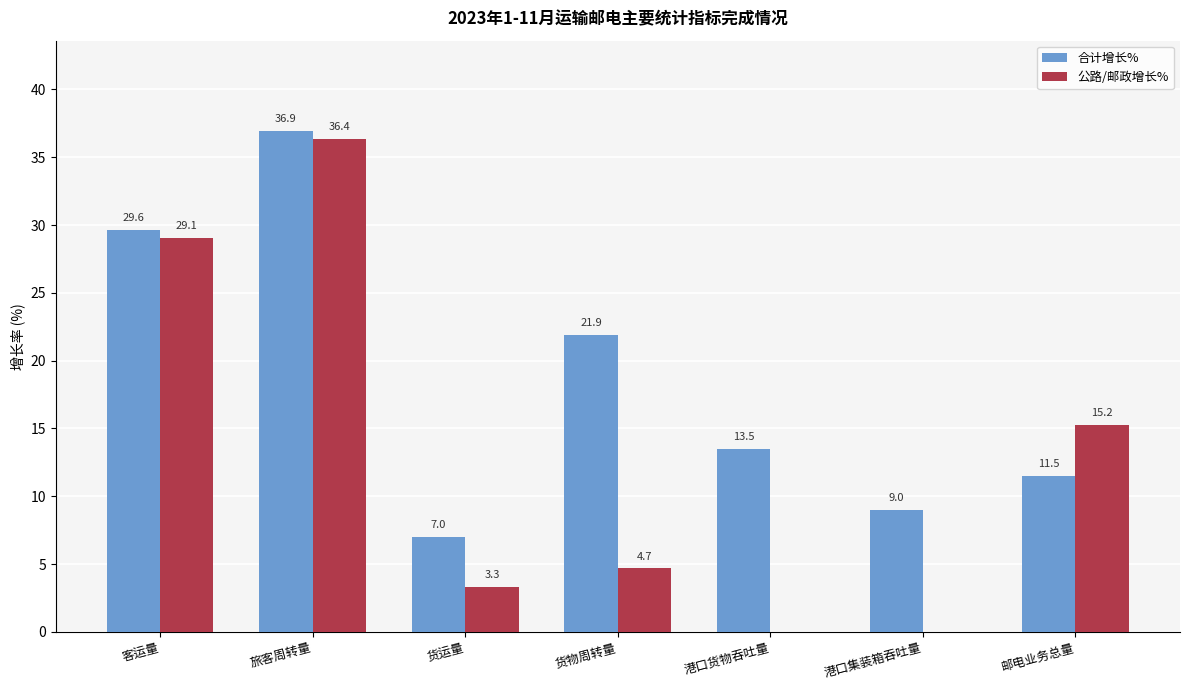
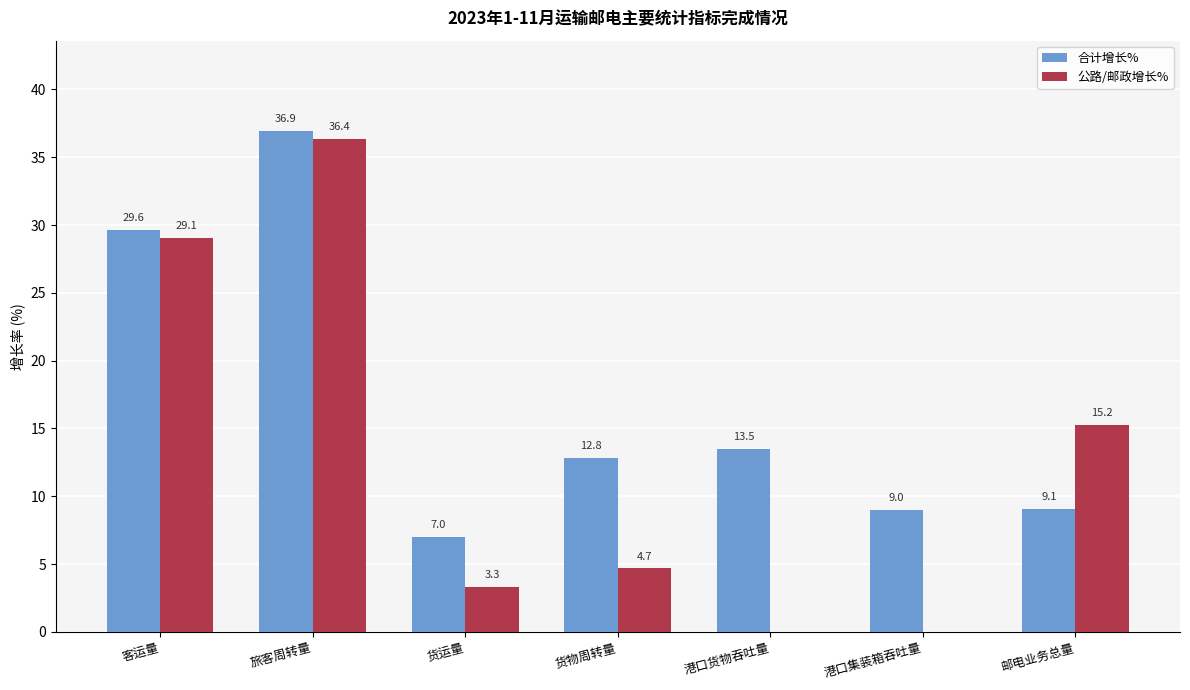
  {
    "合计增长%": {
      "客运量": 29.6,
      "旅客周转量": 36.9,
      "货运量": 7.0,
-     "货物周转量": 21.9,
+     "货物周转量": 12.8,
      "港口货物吞吐量": 13.5,
      "港口集装箱吞吐量": 9.0,
-     "邮电业务总量": 11.5
+     "邮电业务总量": 9.1
    },
    "公路/邮政增长%": {
      "客运量": 29.1,
      "旅客周转量": 36.4,
      "货运量": 3.3,
      "货物周转量": 4.7,
      "邮电业务总量": 15.2
    }
  }
